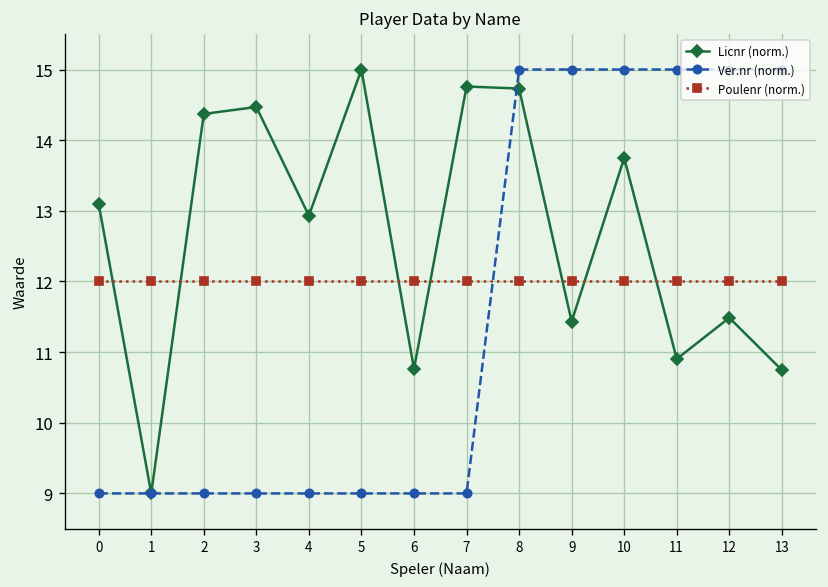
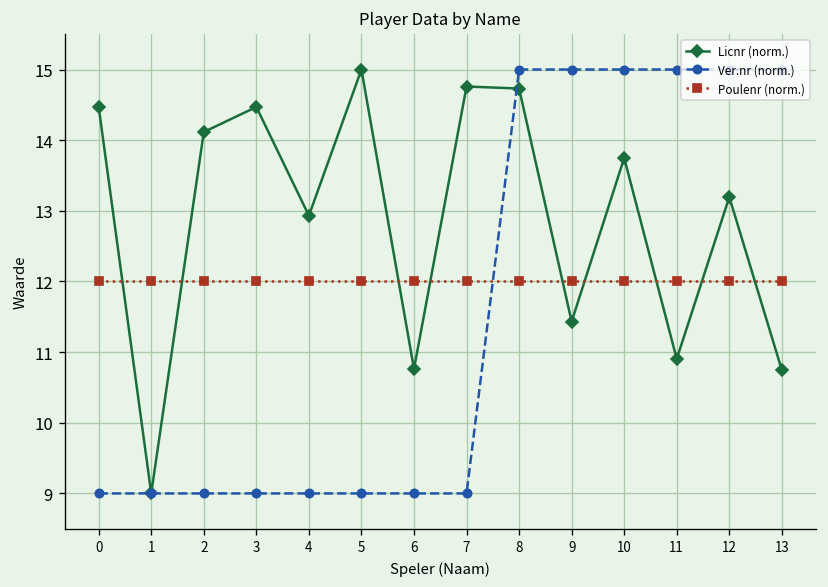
  {
    "Licnr (norm.)": {
-     "0": 13.1,
-     "2": 14.4,
+     "0": 14.5,
+     "2": 14.1,
      "3": 14.5,
      "4": 12.9,
      "5": 15.0,
      "6": 10.8,
      "7": 14.8,
      "8": 14.7,
      "9": 11.4,
      "10": 13.7,
      "11": 10.9,
-     "12": 11.5,
+     "12": 13.2,
      "13": 10.7
    },
    "Ver.nr (norm.)": {
      "0": 9.0,
      "2": 9.0,
      "3": 9.0,
      "4": 9.0,
      "5": 9.0,
      "6": 9.0,
      "7": 9.0,
      "8": 15.0,
      "9": 15.0,
      "10": 15.0,
      "11": 15.0
    },
    "Poulenr (norm.)": {
      "0": 12.0,
      "1": 12.0,
      "2": 12.0,
      "3": 12.0,
      "4": 12.0,
      "5": 12.0,
      "6": 12.0,
      "7": 12.0,
      "8": 12.0,
      "9": 12.0,
      "10": 12.0,
      "11": 12.0,
      "12": 12.0,
      "13": 12.0
    }
  }
